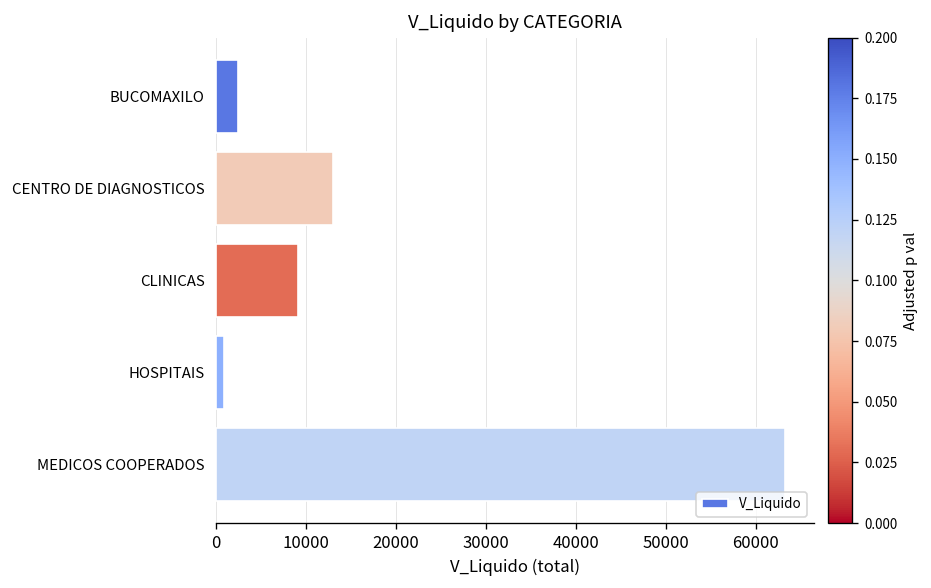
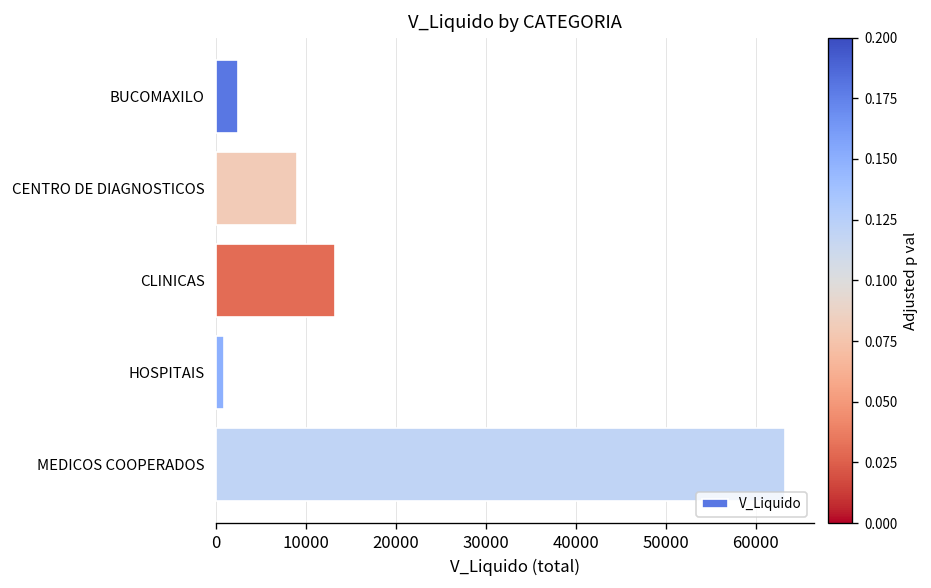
  {
    "BUCOMAXILO": 2000,
-   "CENTRO DE DIAGNOSTICOS": 13000,
-   "CLINICAS": 9000,
+   "CENTRO DE DIAGNOSTICOS": 9000,
+   "CLINICAS": 13000,
    "HOSPITAIS": 1000,
    "MEDICOS COOPERADOS": 63000
  }
